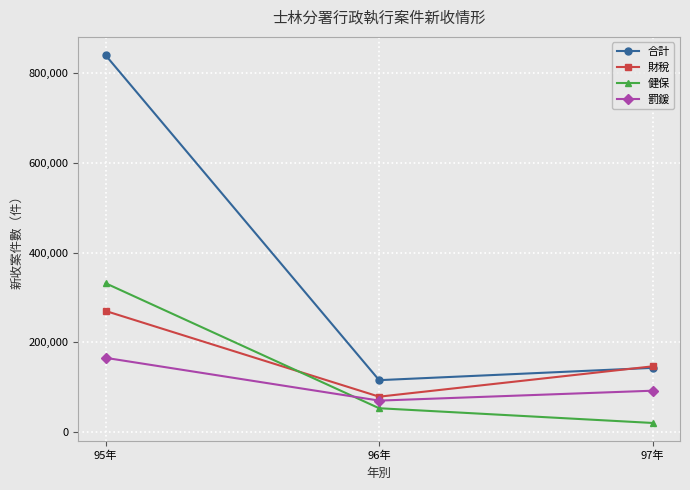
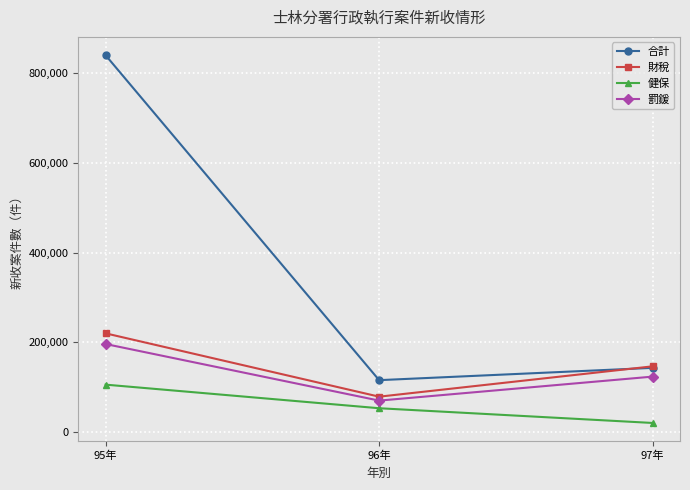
  {
    "合計": {
      "95年": "840,000",
      "96年": "120,000"
    },
    "財稅": {
-     "95年": "270,000",
+     "95年": "220,000",
      "96年": "80,000"
    },
    "健保": {
-     "95年": "330,000",
+     "95年": "110,000",
      "96年": "50,000",
      "97年": "20,000"
    },
    "罰鍰": {
-     "95年": "170,000",
+     "95年": "200,000",
      "96年": "70,000",
-     "97年": "90,000"
+     "97年": "120,000"
    }
  }
